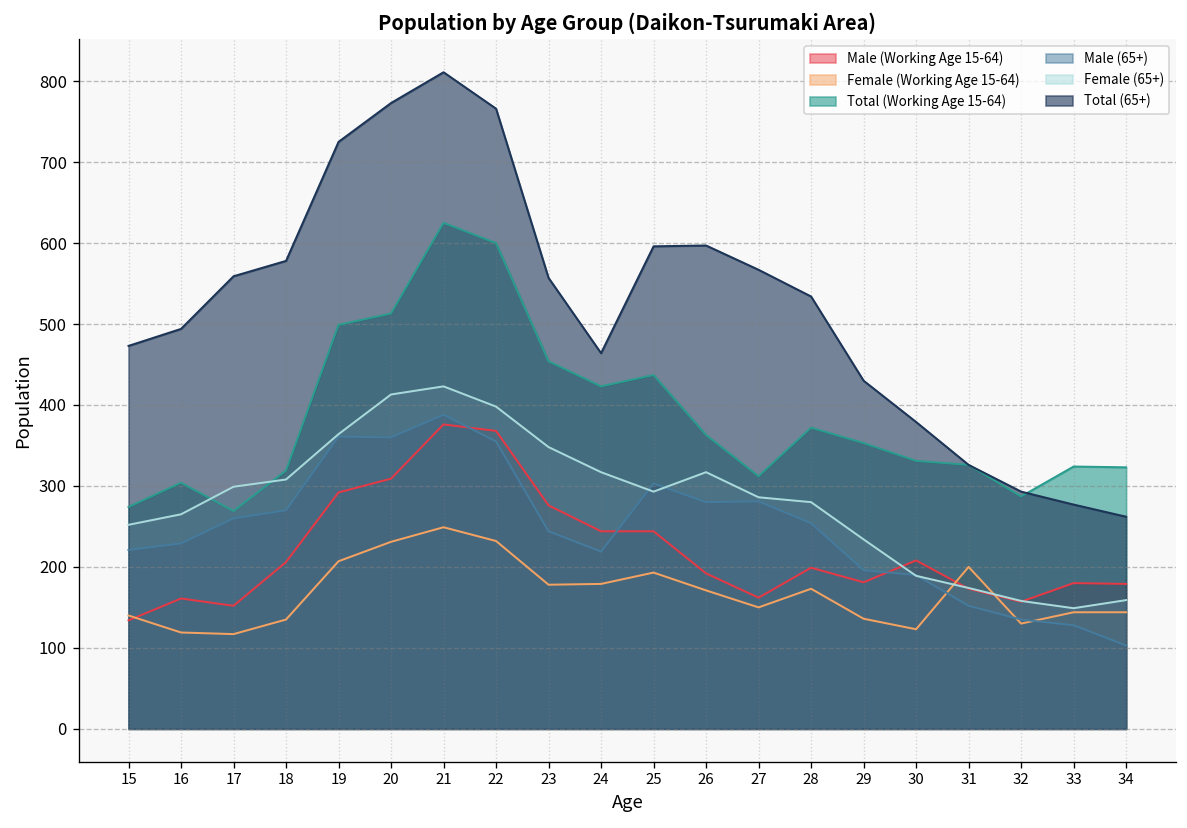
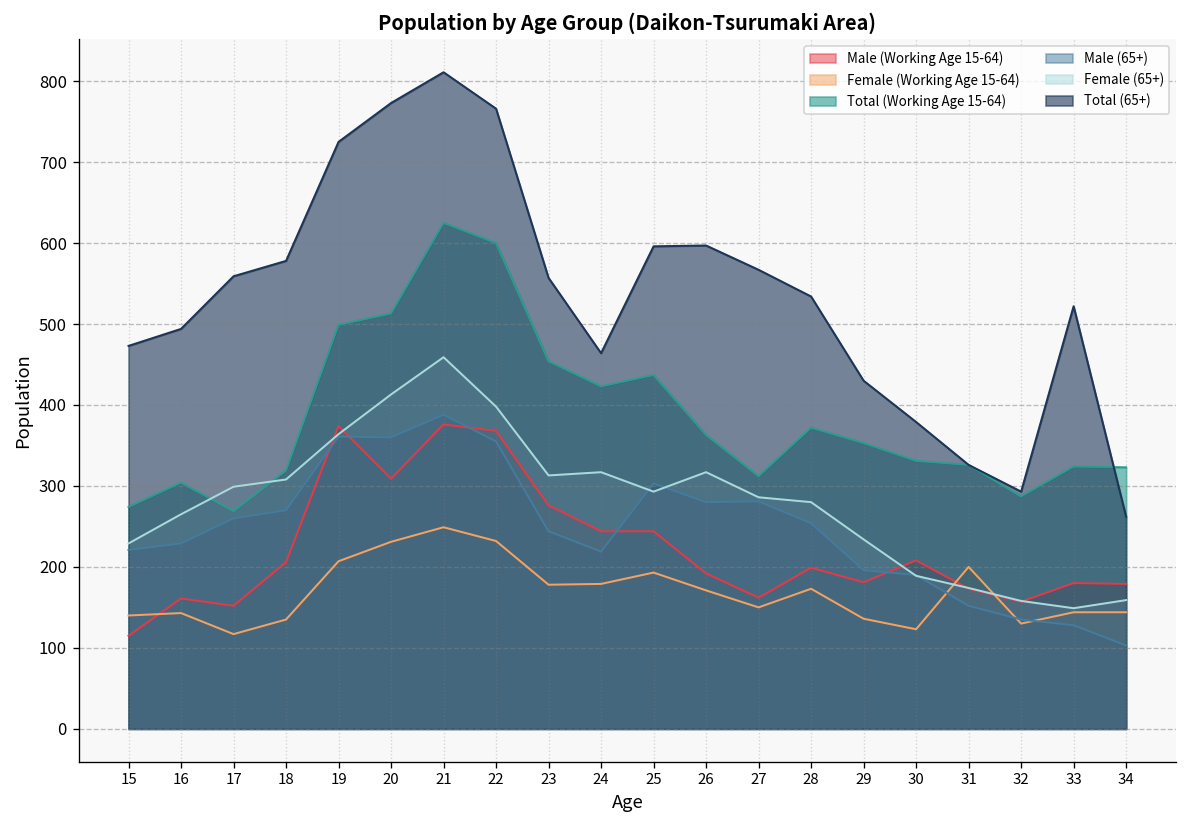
  {
    "Male (Working Age 15-64)": {
-     "15": 130,
+     "15": 120,
      "16": 160,
      "17": 150,
      "18": 210,
-     "19": 290,
+     "19": 370,
      "20": 310,
      "21": 380,
      "22": 370,
      "23": 280,
      "24": 240,
      "25": 240,
      "26": 190,
      "27": 160,
      "28": 200,
      "29": 180,
      "30": 210,
      "33": 180,
      "34": 180
    },
    "Female (Working Age 15-64)": {
      "15": 140,
-     "16": 120,
+     "16": 140,
      "17": 120,
      "18": 140,
      "19": 210,
      "20": 230,
      "21": 250,
      "22": 230,
      "23": 180,
      "24": 180,
      "25": 190,
      "26": 170,
      "27": 150,
      "28": 170,
      "29": 140,
      "30": 120,
      "31": 200,
      "32": 130,
      "33": 140,
      "34": 140
    },
    "Female (65+)": {
-     "15": 250,
+     "15": 230,
      "16": 270,
      "17": 300,
      "18": 310,
      "20": 410,
-     "21": 420,
+     "21": 460,
      "22": 400,
-     "23": 350,
+     "23": 310,
      "24": 320,
      "25": 290,
      "26": 320,
      "27": 290,
      "28": 280,
      "29": 230,
      "33": 150,
      "34": 160
    },
    "Total (65+)": {
      "15": 470,
      "16": 490,
      "17": 560,
      "18": 580,
      "19": 730,
      "20": 770,
      "21": 810,
      "22": 770,
      "23": 560,
      "24": 460,
      "25": 600,
      "26": 600,
      "27": 570,
      "28": 530,
      "29": 430,
      "30": 380,
      "32": 290,
-     "33": 280,
+     "33": 520,
      "34": 260
    }
  }
